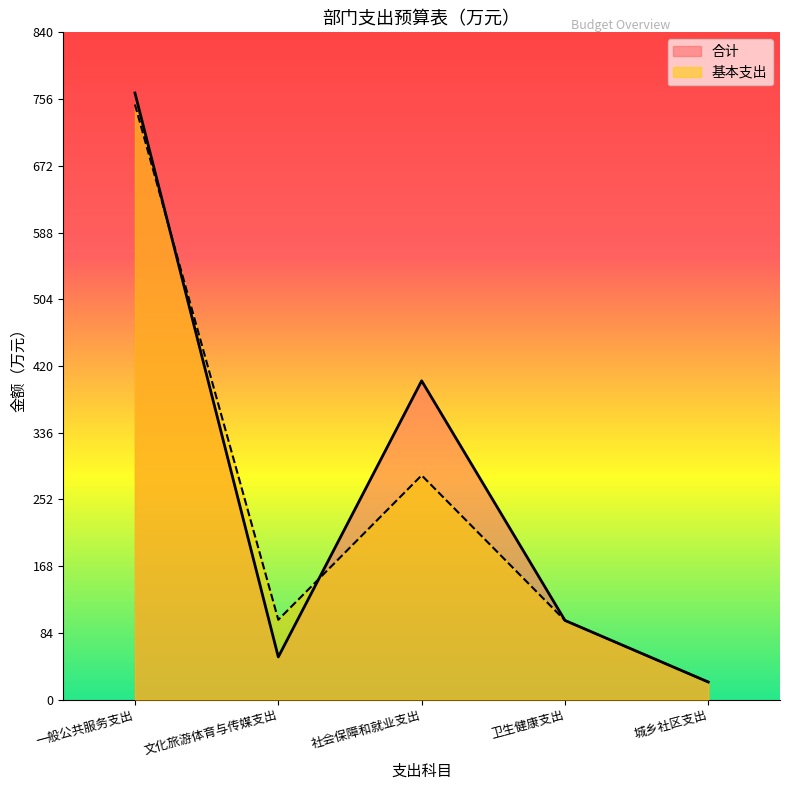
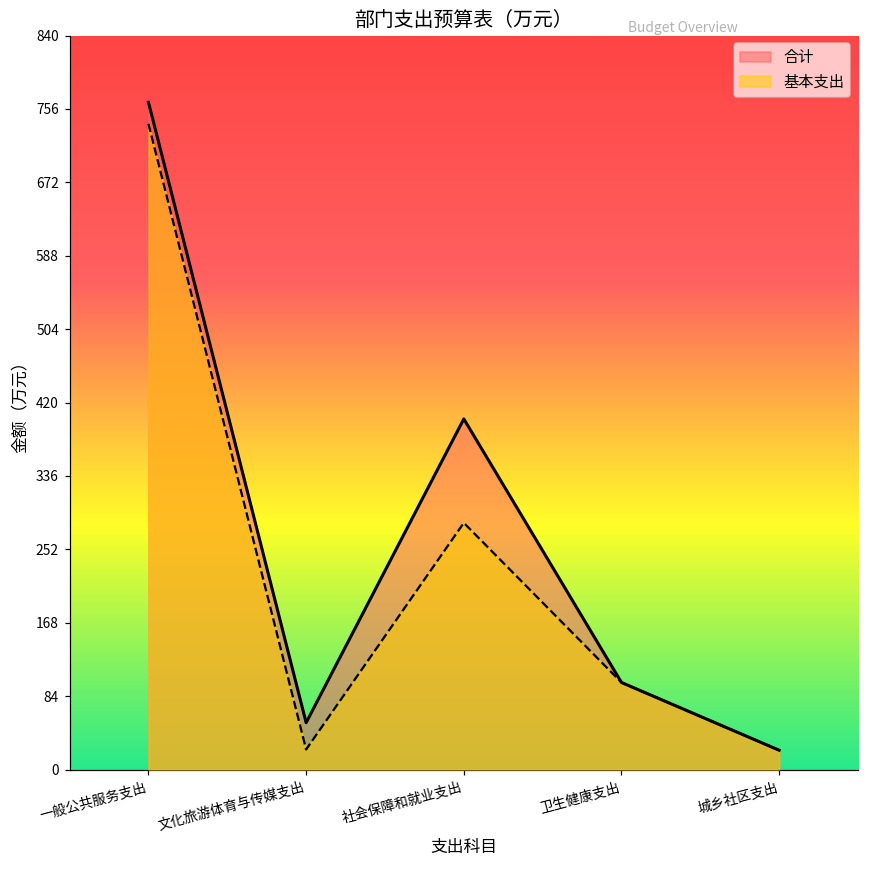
  {
    "合计": {
      "一般公共服务支出": 760,
      "文化旅游体育与传媒支出": 50,
      "社会保障和就业支出": 400
    },
    "基本支出": {
-     "一般公共服务支出": 750,
-     "文化旅游体育与传媒支出": 100,
+     "一般公共服务支出": 740,
+     "文化旅游体育与传媒支出": 20,
      "社会保障和就业支出": 280
    }
  }
